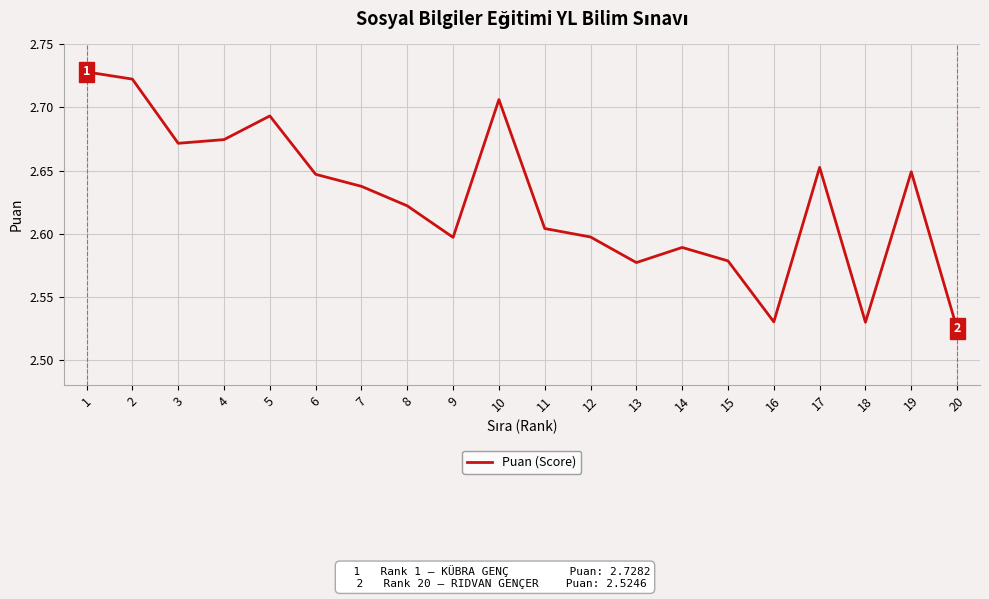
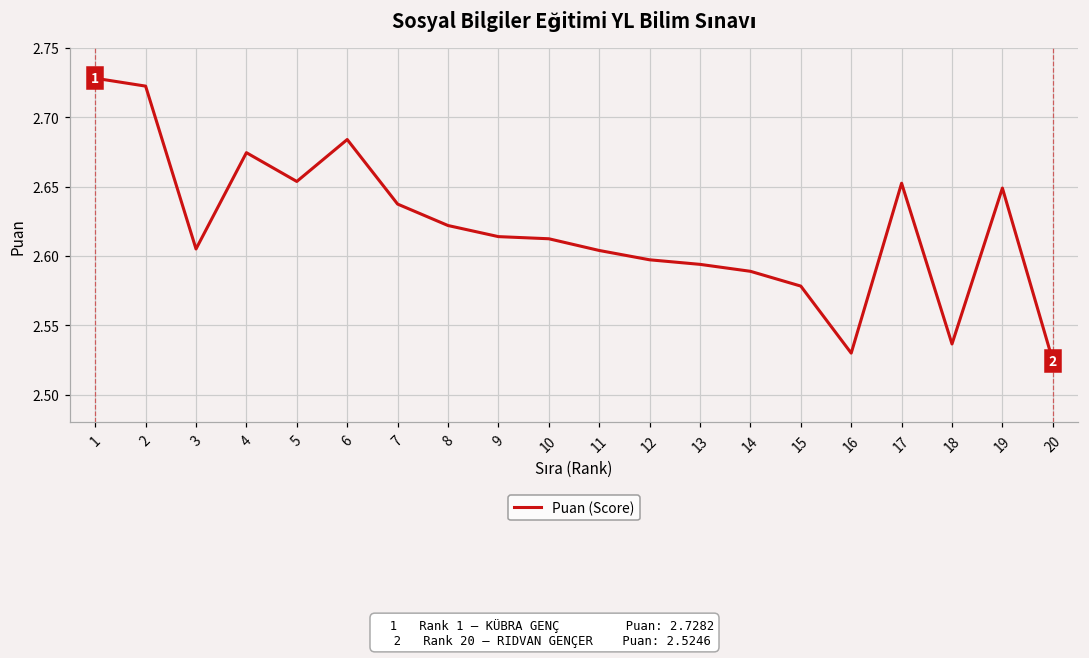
  {
    "2": 2.723,
-   "3": 2.672,
+   "3": 2.605,
    "4": 2.675,
-   "5": 2.693,
-   "6": 2.647,
+   "5": 2.654,
+   "6": 2.684,
    "7": 2.637,
    "8": 2.622,
-   "9": 2.597,
-   "10": 2.706,
+   "9": 2.614,
+   "10": 2.612,
    "11": 2.604,
    "12": 2.597,
-   "13": 2.577,
+   "13": 2.594,
    "14": 2.589,
    "15": 2.578,
    "16": 2.530,
    "17": 2.653,
-   "18": 2.530,
+   "18": 2.537,
    "19": 2.649
  }
